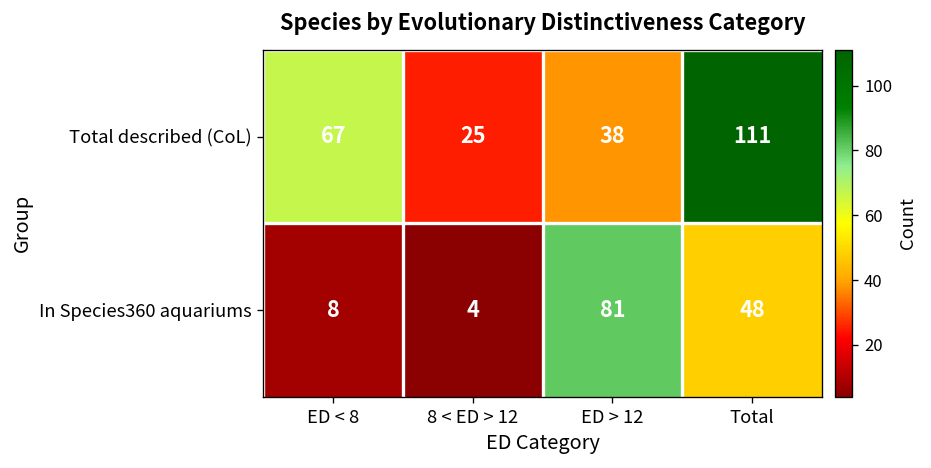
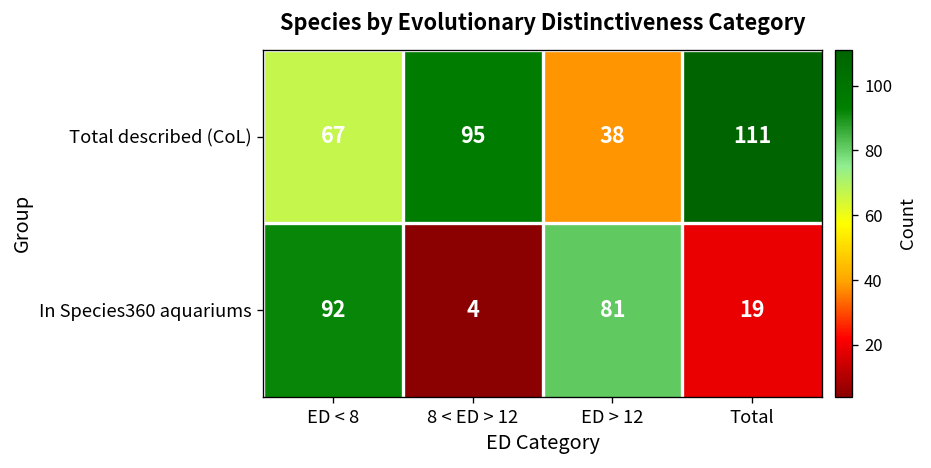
  {
    "Total described (CoL)": {
      "ED < 8": 67,
-     "8 < ED > 12": 25,
+     "8 < ED > 12": 95,
      "ED > 12": 38,
      "Total": 111
    },
    "In Species360 aquariums": {
-     "ED < 8": 8,
+     "ED < 8": 92,
      "8 < ED > 12": 4,
      "ED > 12": 81,
-     "Total": 48
+     "Total": 19
    }
  }
